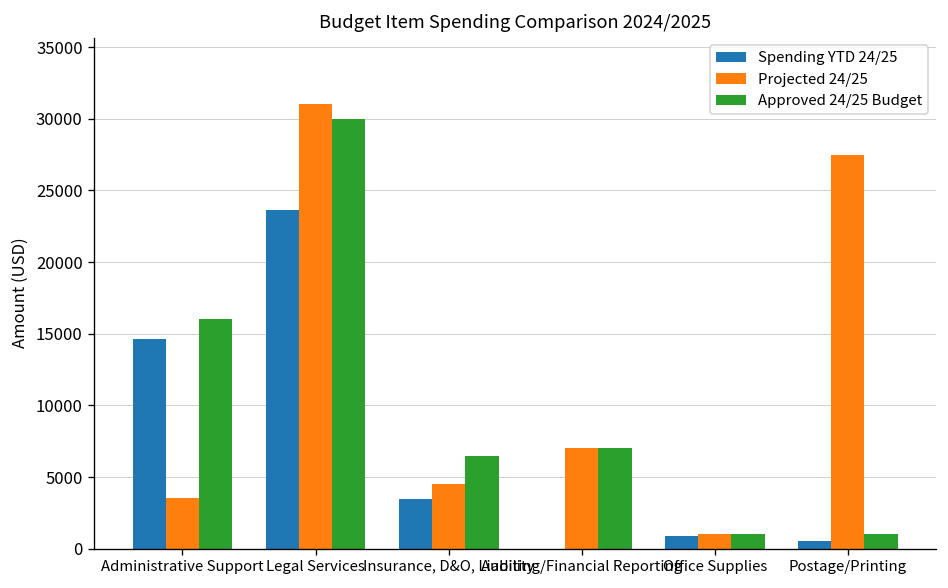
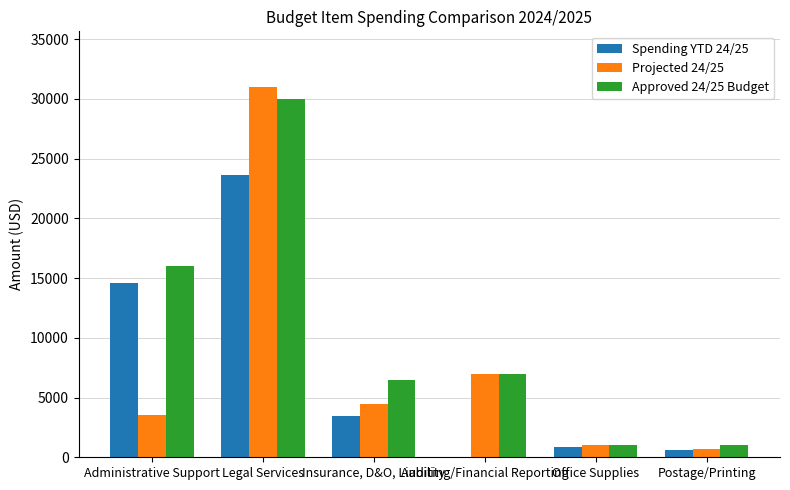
  {
    "Projected 24/25": {
      "Administrative Support": 3600,
      "Legal Services": 31000,
-     "Postage/Printing": 27500
+     "Postage/Printing": 700
    }
  }
